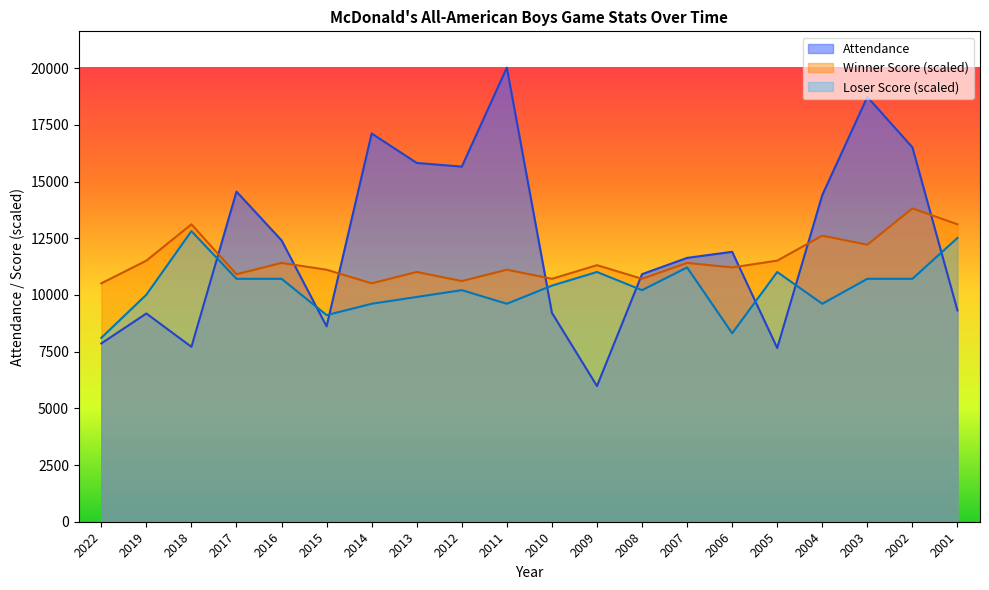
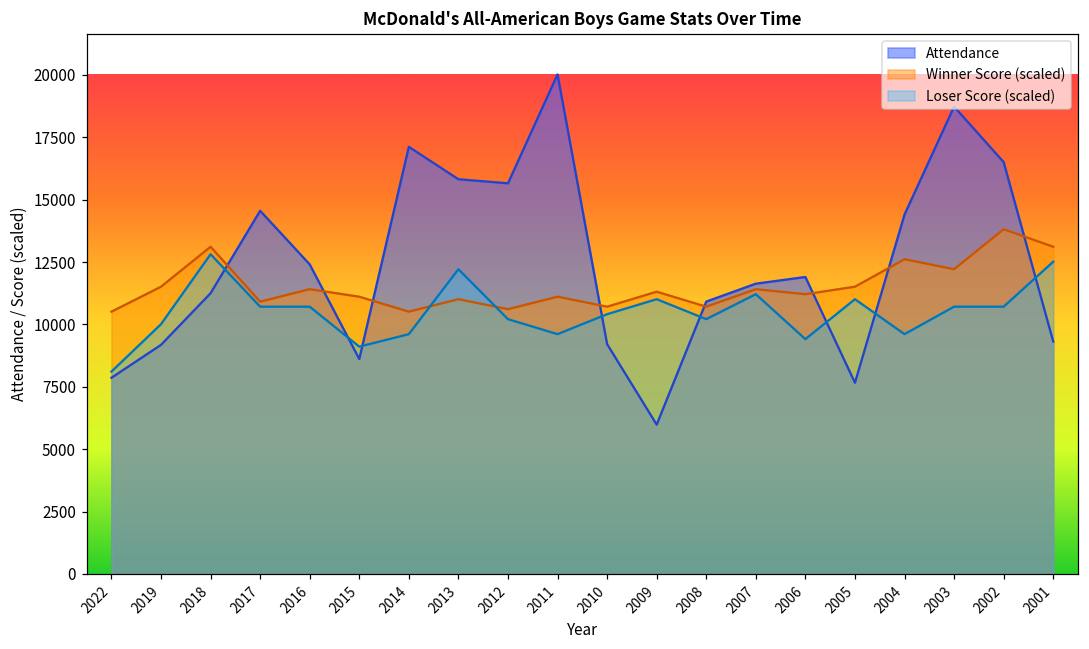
  {
    "Attendance": {
      "2022": 7900,
      "2019": 9200,
-     "2018": 7700,
+     "2018": 11200,
      "2017": 14600,
      "2016": 12400,
      "2015": 8600,
      "2014": 17100,
      "2013": 15800,
      "2012": 15700,
      "2011": 20000,
      "2010": 9200,
      "2009": 6000,
      "2008": 10900,
      "2007": 11600,
      "2006": 11900,
      "2005": 7700,
      "2004": 14400,
      "2002": 16500,
      "2001": 9300
    },
    "Winner Score (scaled)": {
      "2022": 10500,
      "2019": 11500,
      "2018": 13100,
      "2017": 10900,
      "2016": 11400,
      "2015": 11100,
      "2014": 10500,
      "2013": 11000,
      "2012": 10600,
      "2011": 11100,
      "2010": 10700,
      "2009": 11300,
      "2008": 10700,
      "2007": 11400,
      "2006": 11200,
      "2005": 11500,
      "2004": 12600,
      "2003": 12200,
      "2002": 13800,
      "2001": 13100
    },
    "Loser Score (scaled)": {
      "2022": 8100,
      "2019": 10000,
      "2018": 12800,
      "2017": 10700,
      "2016": 10700,
      "2015": 9100,
      "2014": 9600,
-     "2013": 9900,
+     "2013": 12200,
      "2012": 10200,
      "2011": 9600,
      "2010": 10400,
      "2009": 11000,
      "2008": 10200,
      "2007": 11200,
-     "2006": 8300,
+     "2006": 9400,
      "2005": 11000,
      "2004": 9600,
      "2003": 10700,
      "2002": 10700,
      "2001": 12500
    }
  }
